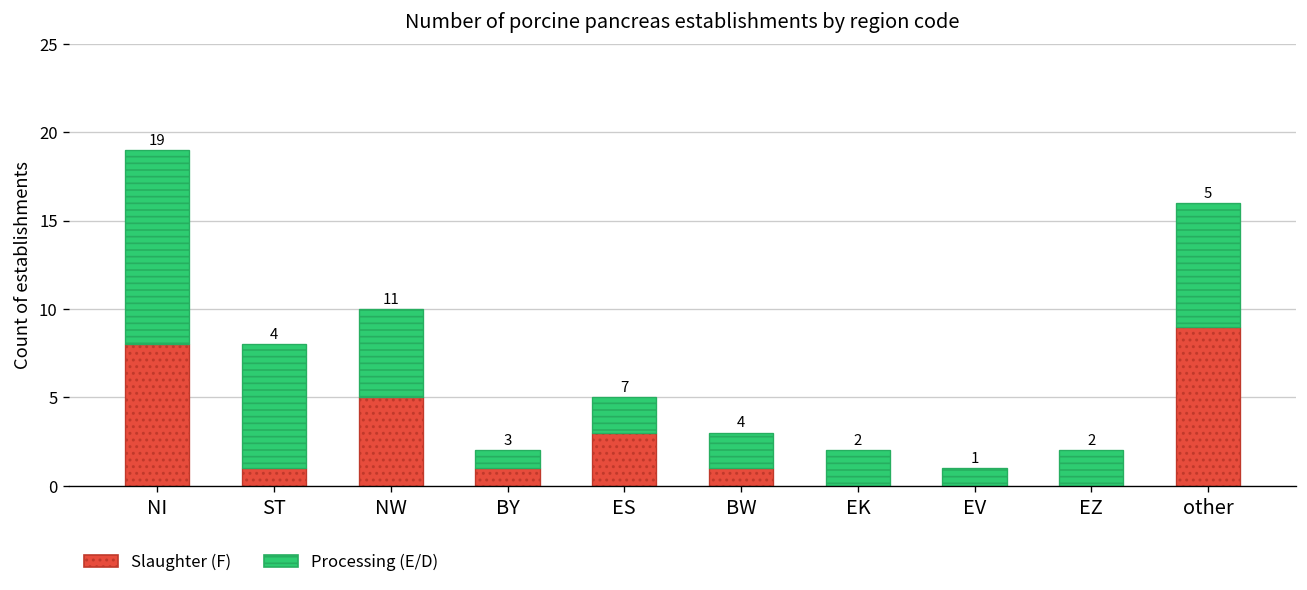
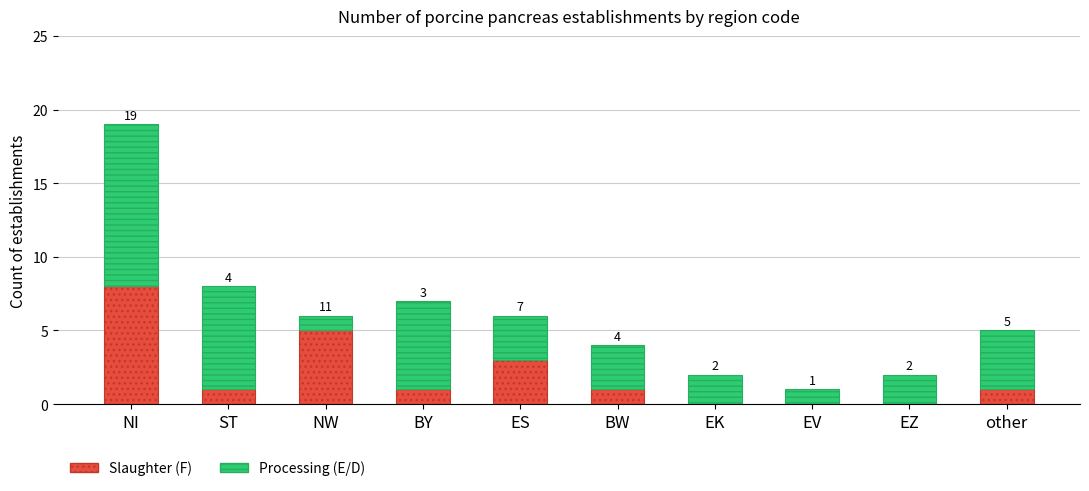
  {
    "Slaughter (F)": {
      "NI": 8,
      "ST": 1,
      "NW": 5,
      "BY": 1,
      "ES": 3,
      "BW": 1,
      "EK": 0,
      "EV": 0,
      "EZ": 0,
-     "other": 9
+     "other": 1
    },
    "Processing (E/D)": {
-     "NW": 5,
-     "BY": 1,
-     "ES": 2,
-     "BW": 2,
-     "other": 7
+     "NW": 1,
+     "BY": 6,
+     "ES": 3,
+     "BW": 3,
+     "other": 4
    }
  }
